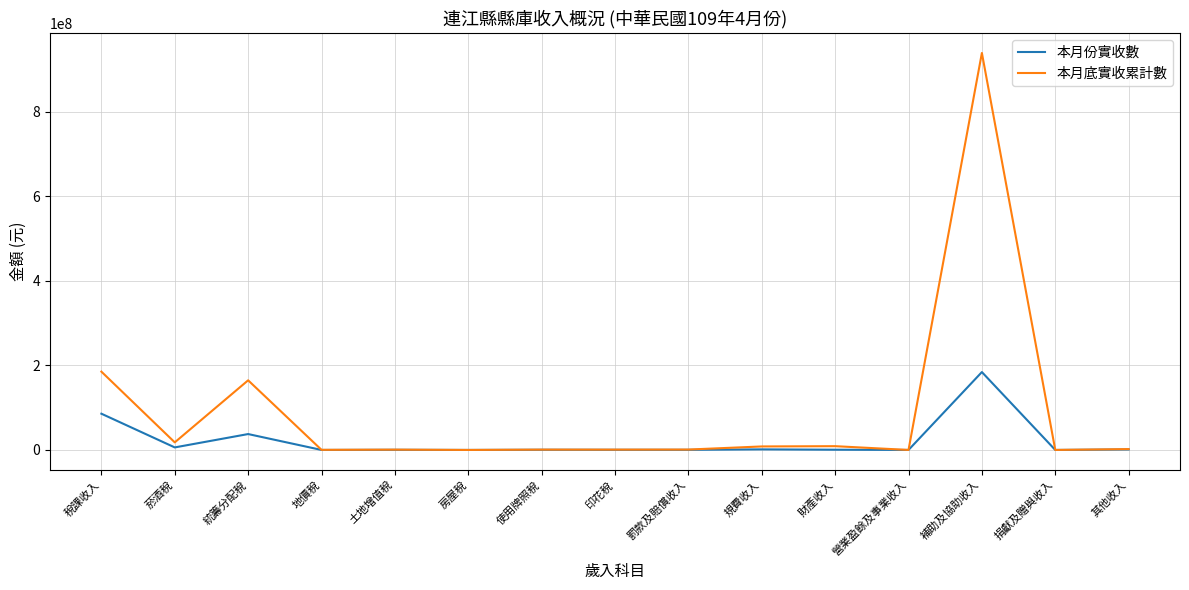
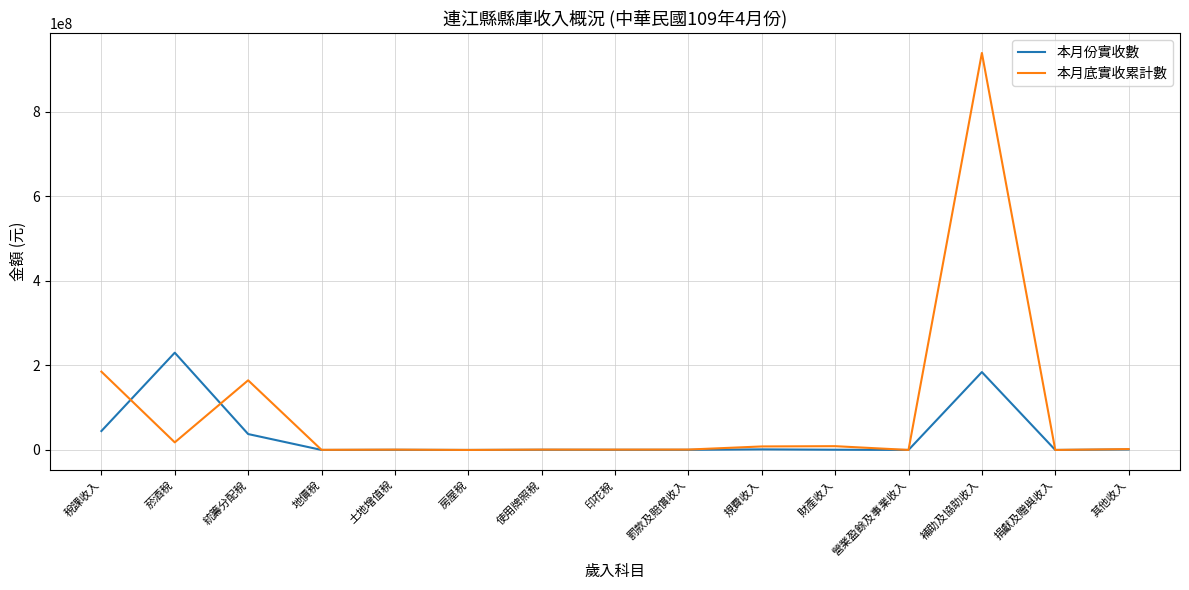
  {
    "本月份實收數": {
-     "稅課收入": 90000000,
-     "菸酒稅": 10000000,
+     "稅課收入": 40000000,
+     "菸酒稅": 230000000,
      "統籌分配稅": 40000000,
      "規費收入": 0,
      "財產收入": 0,
      "補助及協助收入": 180000000
    },
    "本月底實收累計數": {
      "稅課收入": 190000000,
      "菸酒稅": 20000000,
      "統籌分配稅": 160000000,
      "規費收入": 10000000,
      "財產收入": 10000000,
      "補助及協助收入": 940000000
    }
  }
